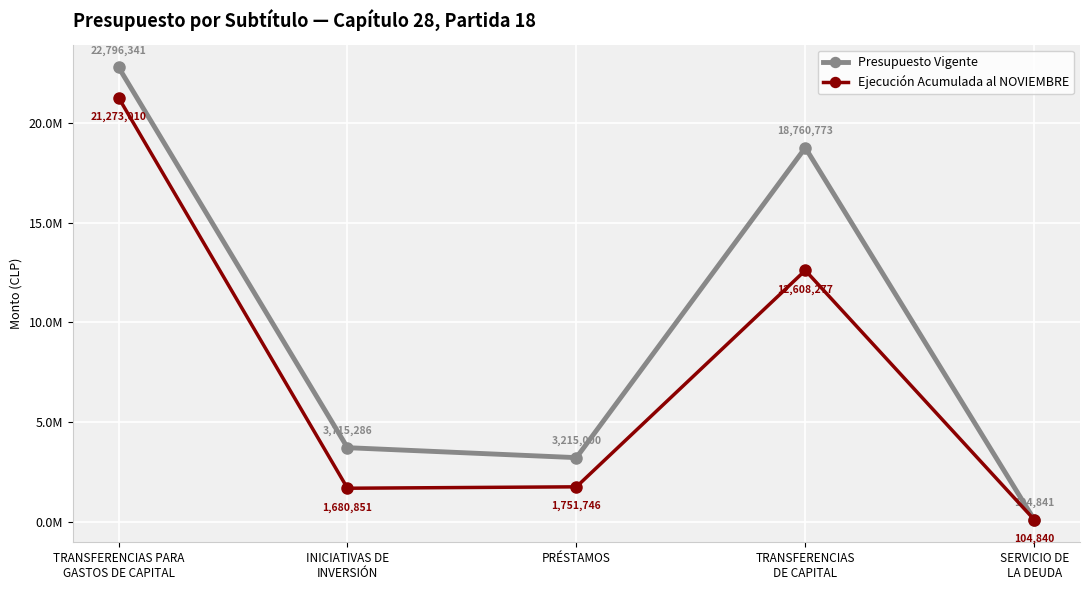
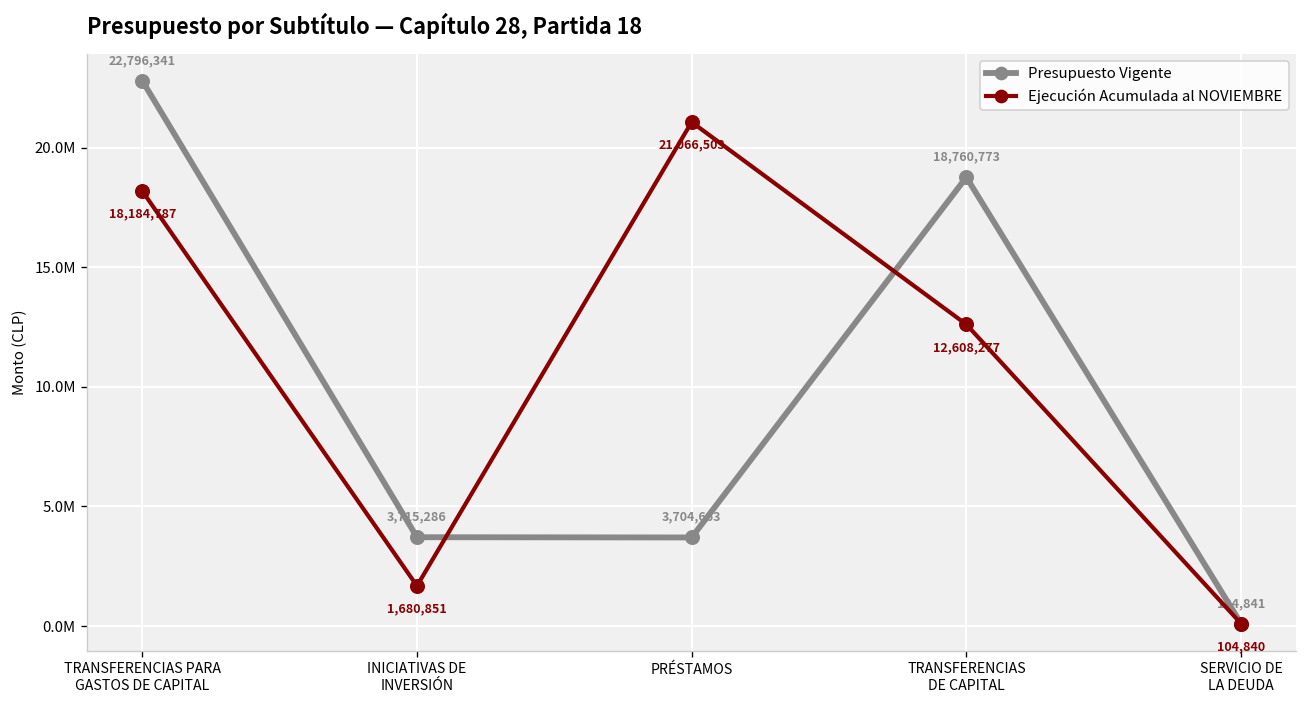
  {
    "Presupuesto Vigente": {
      "TRANSFERENCIAS PARA GASTOS DE CAPITAL": "22,796,341",
      "INICIATIVAS DE INVERSIÓN": "3,715,286",
-     "PRÉSTAMOS": "3,215,000",
+     "PRÉSTAMOS": "3,704,663",
      "TRANSFERENCIAS DE CAPITAL": "18,760,773"
    },
    "Ejecución Acumulada al NOVIEMBRE": {
-     "TRANSFERENCIAS PARA GASTOS DE CAPITAL": "21,273,010",
+     "TRANSFERENCIAS PARA GASTOS DE CAPITAL": "18,184,787",
      "INICIATIVAS DE INVERSIÓN": "1,680,851",
-     "PRÉSTAMOS": "1,751,746",
+     "PRÉSTAMOS": "21,066,503",
      "TRANSFERENCIAS DE CAPITAL": "12,608,277"
    }
  }
